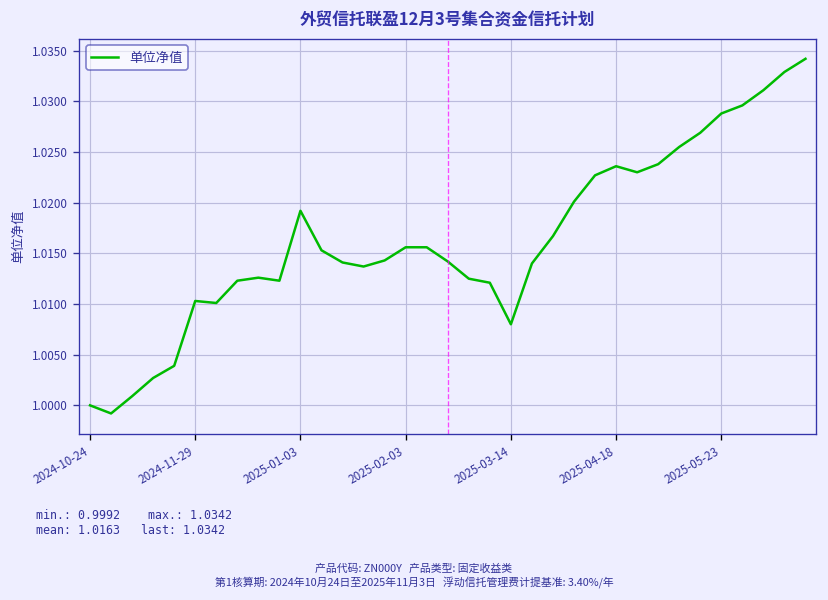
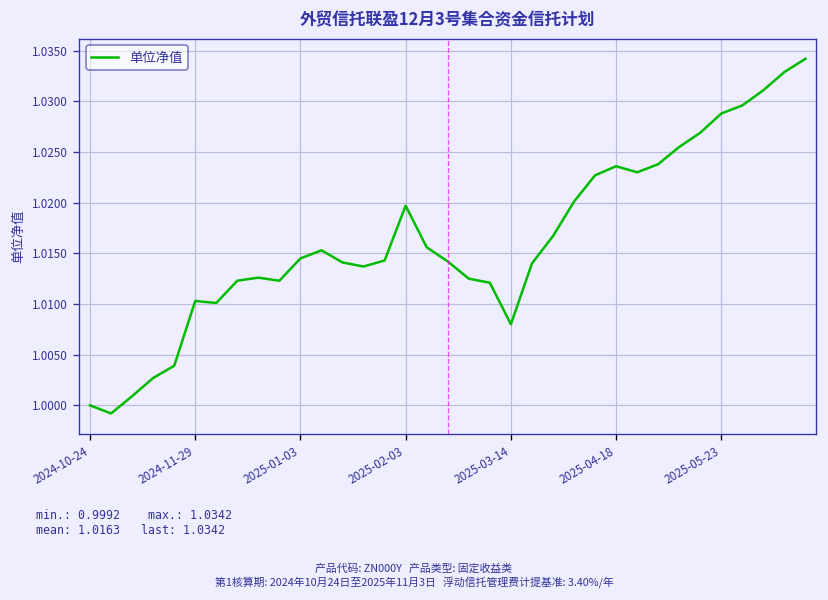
  {
    "2024-10-24": 1.000,
    "2024-11-29": 1.010,
-   "2025-01-03": 1.019,
-   "2025-02-03": 1.016,
+   "2025-01-03": 1.015,
+   "2025-02-03": 1.020,
    "2025-03-14": 1.008,
    "2025-04-18": 1.024,
    "2025-05-23": 1.029
  }
